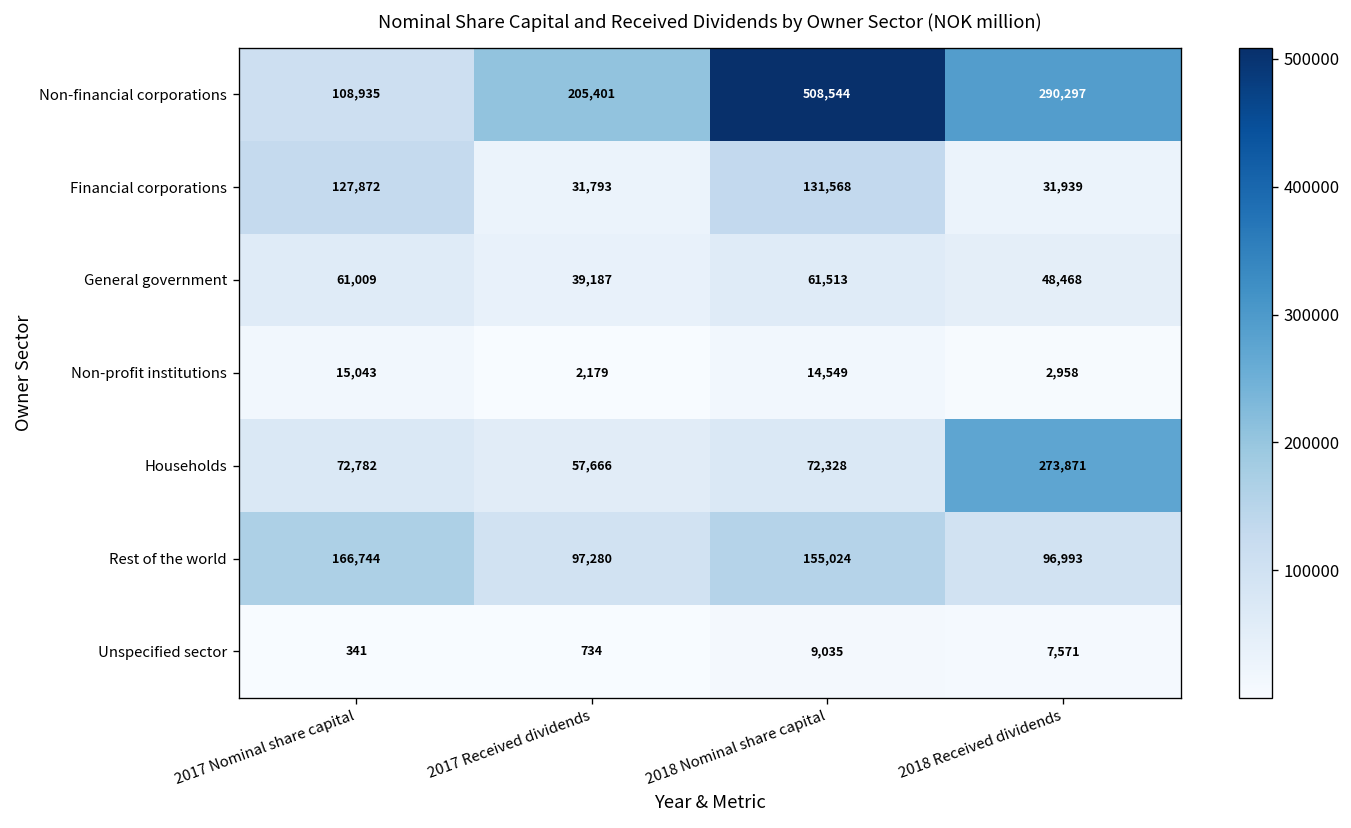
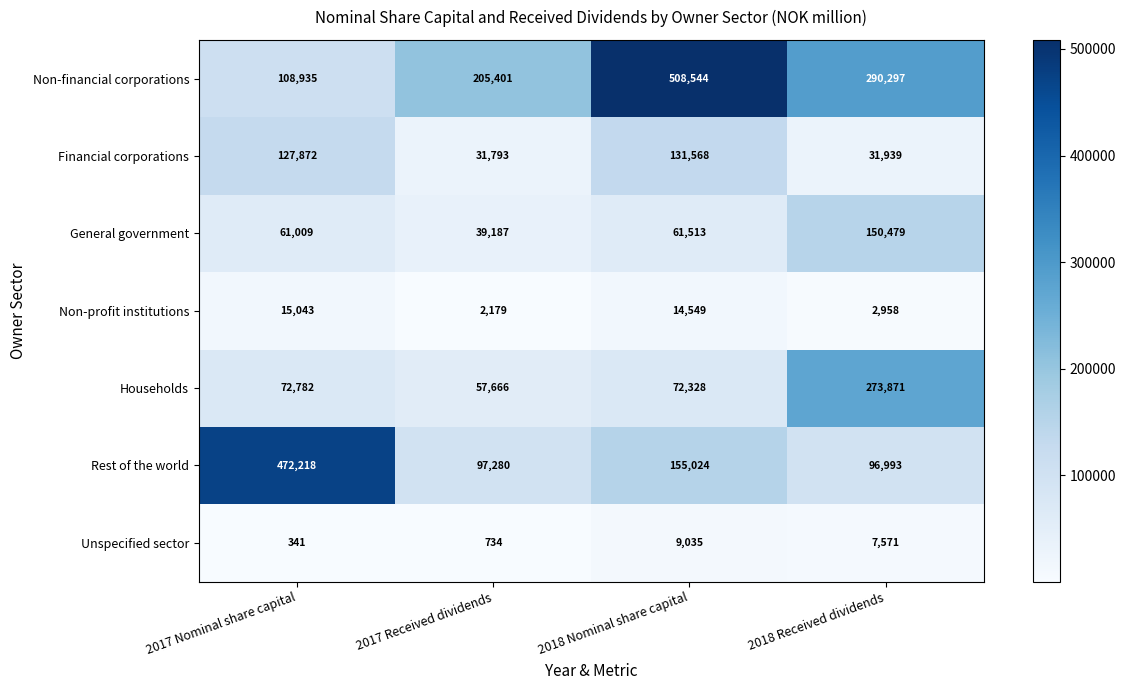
  {
    "Non-financial corporations": {
      "2017 Nominal share capital": "108,935",
      "2017 Received dividends": "205,401",
      "2018 Nominal share capital": "508,544",
      "2018 Received dividends": "290,297"
    },
    "Financial corporations": {
      "2017 Nominal share capital": "127,872",
      "2017 Received dividends": "31,793",
      "2018 Nominal share capital": "131,568",
      "2018 Received dividends": "31,939"
    },
    "General government": {
      "2017 Nominal share capital": "61,009",
      "2017 Received dividends": "39,187",
      "2018 Nominal share capital": "61,513",
-     "2018 Received dividends": "48,468"
+     "2018 Received dividends": "150,479"
    },
    "Non-profit institutions": {
      "2017 Nominal share capital": "15,043",
      "2017 Received dividends": "2,179",
      "2018 Nominal share capital": "14,549",
      "2018 Received dividends": "2,958"
    },
    "Households": {
      "2017 Nominal share capital": "72,782",
      "2017 Received dividends": "57,666",
      "2018 Nominal share capital": "72,328",
      "2018 Received dividends": "273,871"
    },
    "Rest of the world": {
-     "2017 Nominal share capital": "166,744",
+     "2017 Nominal share capital": "472,218",
      "2017 Received dividends": "97,280",
      "2018 Nominal share capital": "155,024",
      "2018 Received dividends": "96,993"
    },
    "Unspecified sector": {
      "2017 Nominal share capital": "341",
      "2017 Received dividends": "734",
      "2018 Nominal share capital": "9,035",
      "2018 Received dividends": "7,571"
    }
  }
